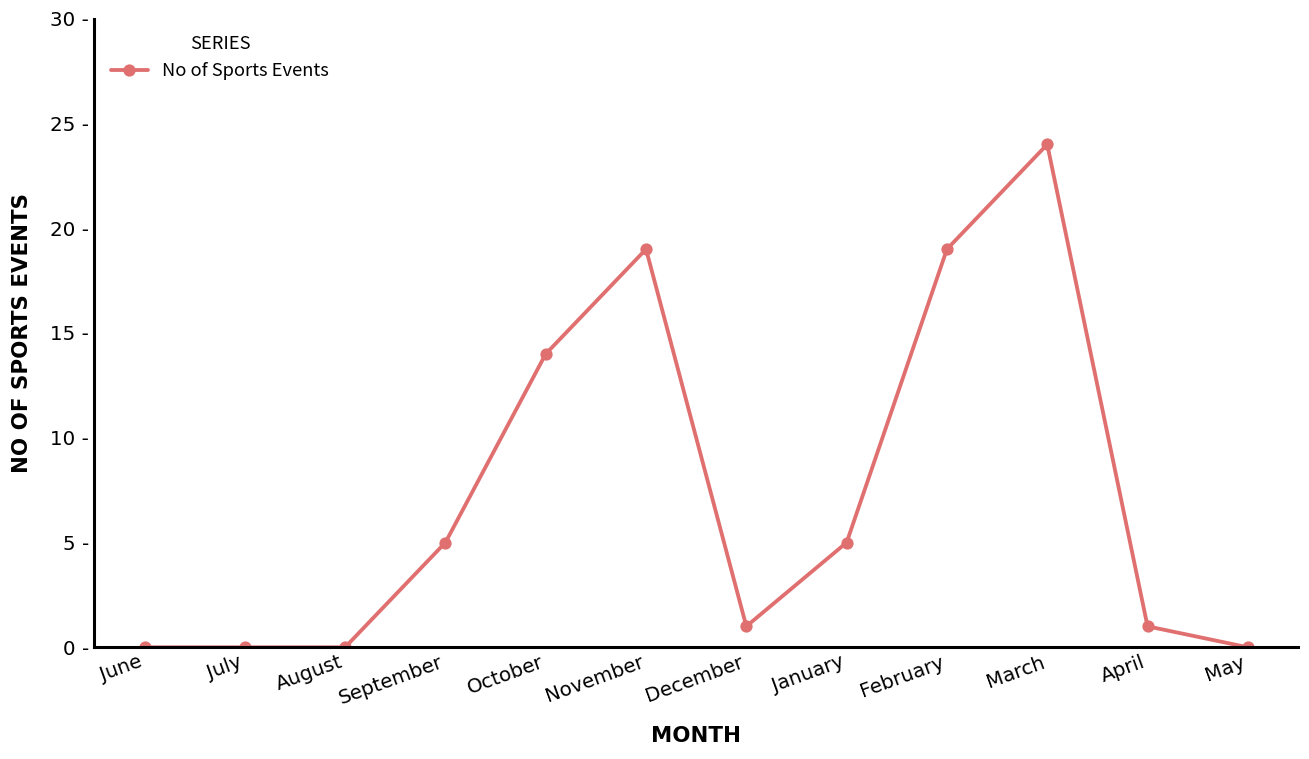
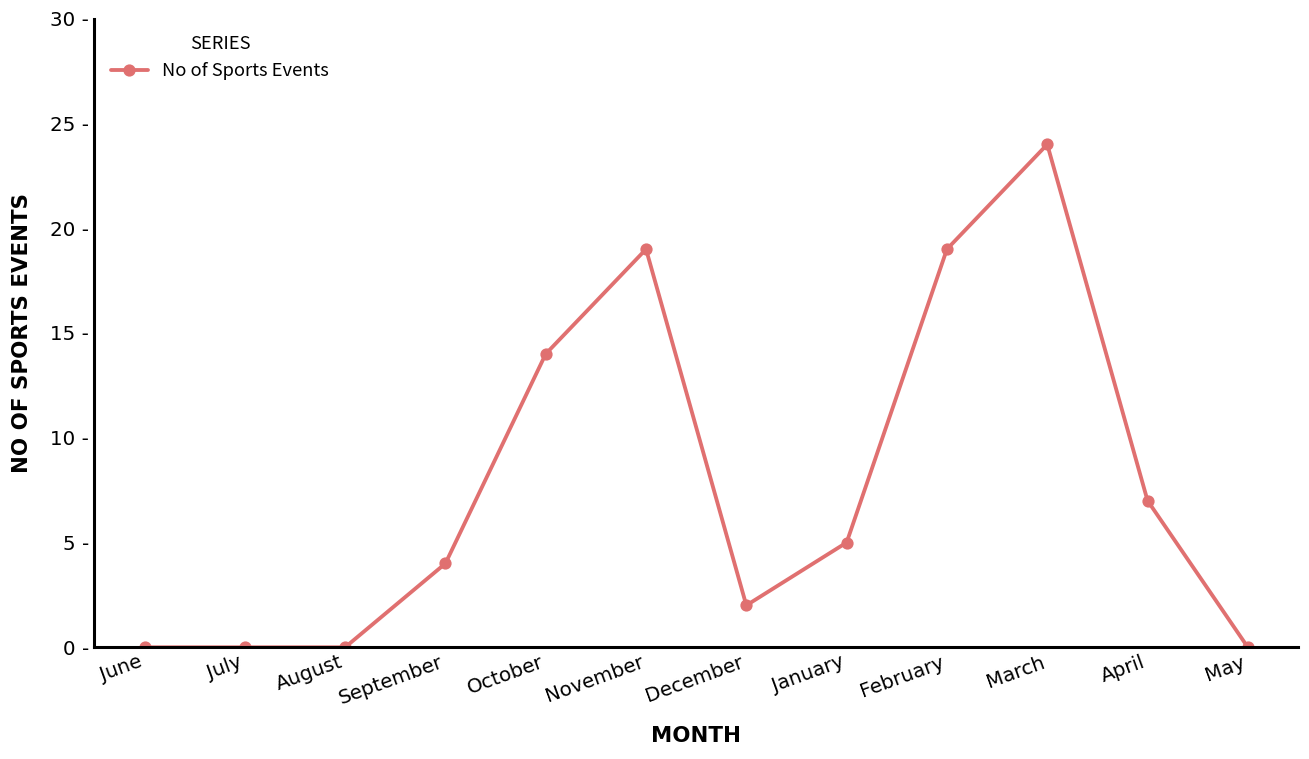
  {
    "June": "0 -",
    "July": "0 -",
    "August": "0 -",
-   "September": "5 -",
+   "September": "4 -",
    "October": "14 -",
    "November": "19 -",
-   "December": "1 -",
+   "December": "2 -",
    "January": "5 -",
    "February": "19 -",
    "March": "24 -",
-   "April": "1 -",
+   "April": "7 -",
    "May": "0 -"
  }
